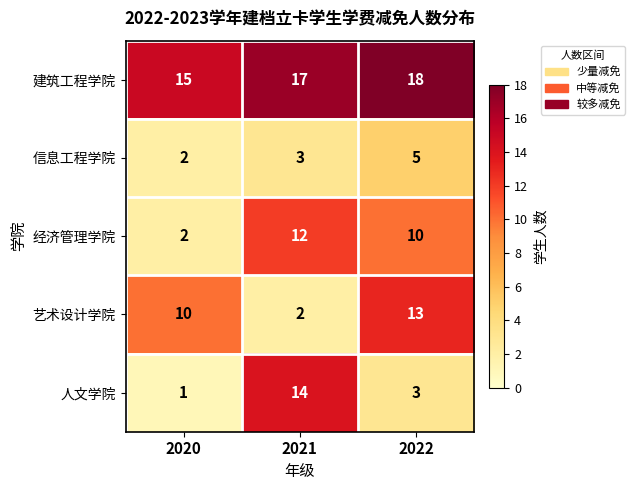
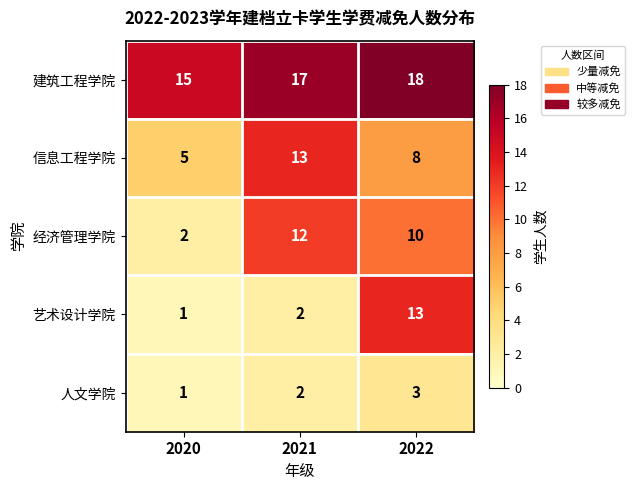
  {
    "建筑工程学院": {
      "2020": 15,
      "2021": 17,
      "2022": 18
    },
    "信息工程学院": {
-     "2020": 2,
-     "2021": 3,
-     "2022": 5
+     "2020": 5,
+     "2021": 13,
+     "2022": 8
    },
    "经济管理学院": {
      "2020": 2,
      "2021": 12,
      "2022": 10
    },
    "艺术设计学院": {
-     "2020": 10,
+     "2020": 1,
      "2021": 2,
      "2022": 13
    },
    "人文学院": {
      "2020": 1,
-     "2021": 14,
+     "2021": 2,
      "2022": 3
    }
  }
